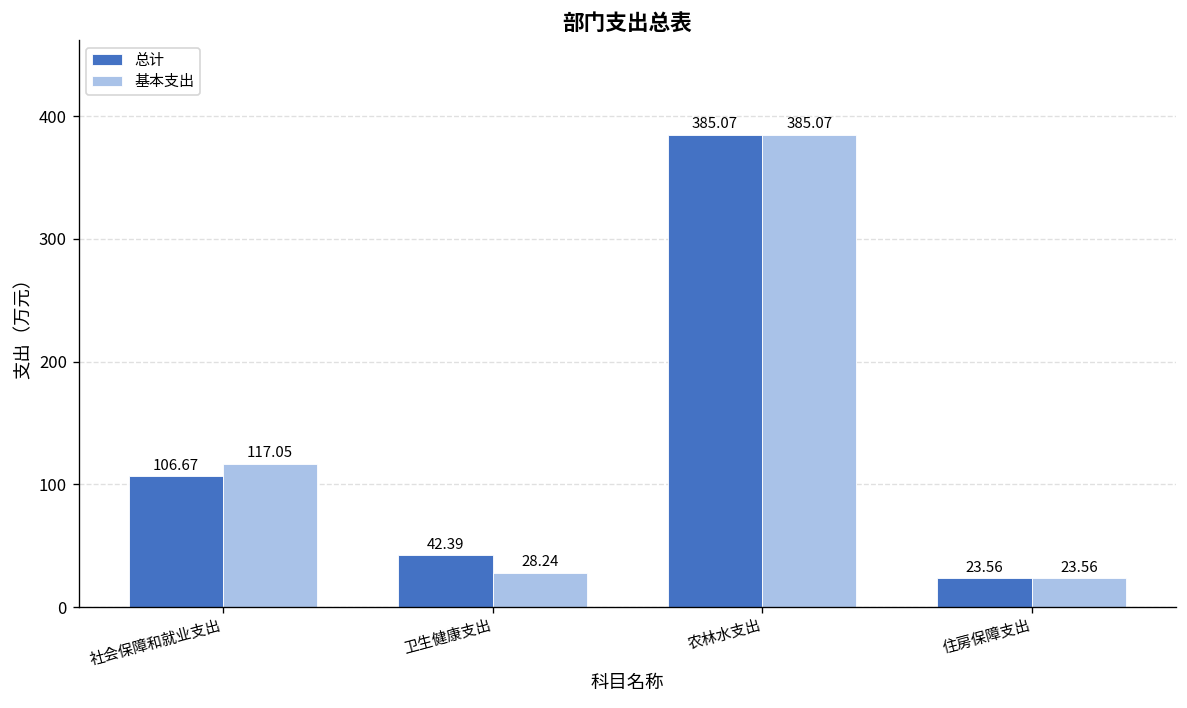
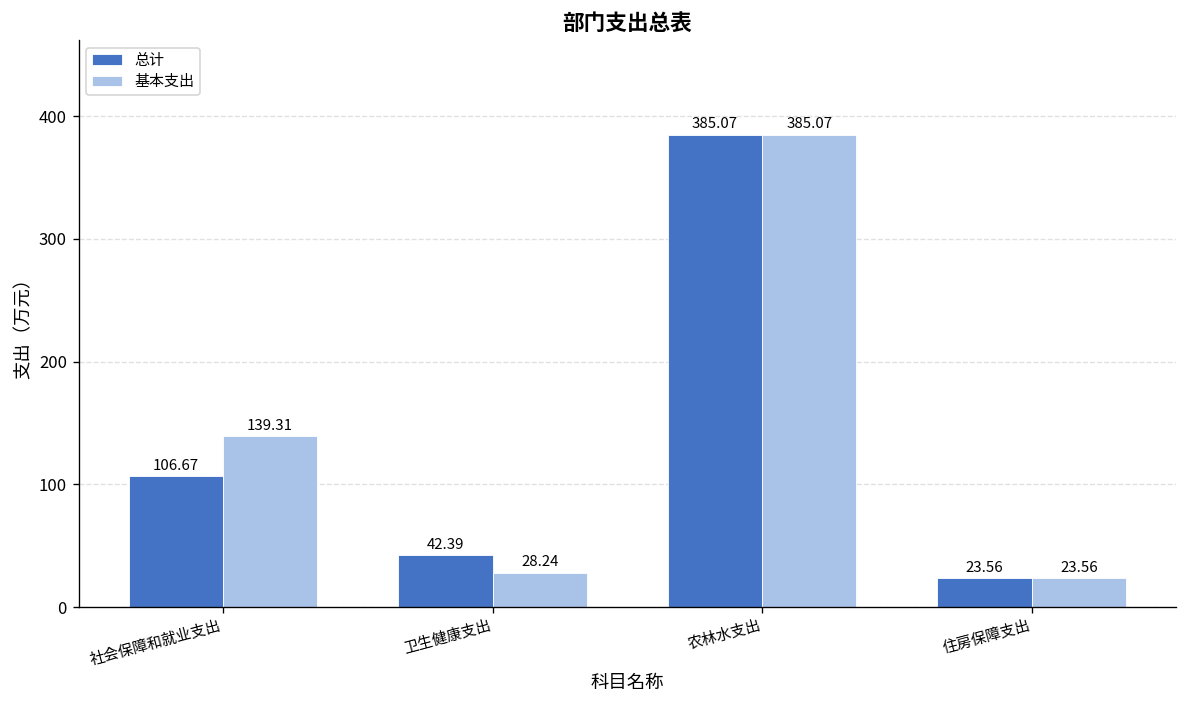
  {
    "总计": {
      "社会保障和就业支出": 106.67,
      "卫生健康支出": 42.39,
      "农林水支出": 385.07,
      "住房保障支出": 23.56
    },
    "基本支出": {
-     "社会保障和就业支出": 117.05,
+     "社会保障和就业支出": 139.31,
      "卫生健康支出": 28.24,
      "农林水支出": 385.07,
      "住房保障支出": 23.56
    }
  }
